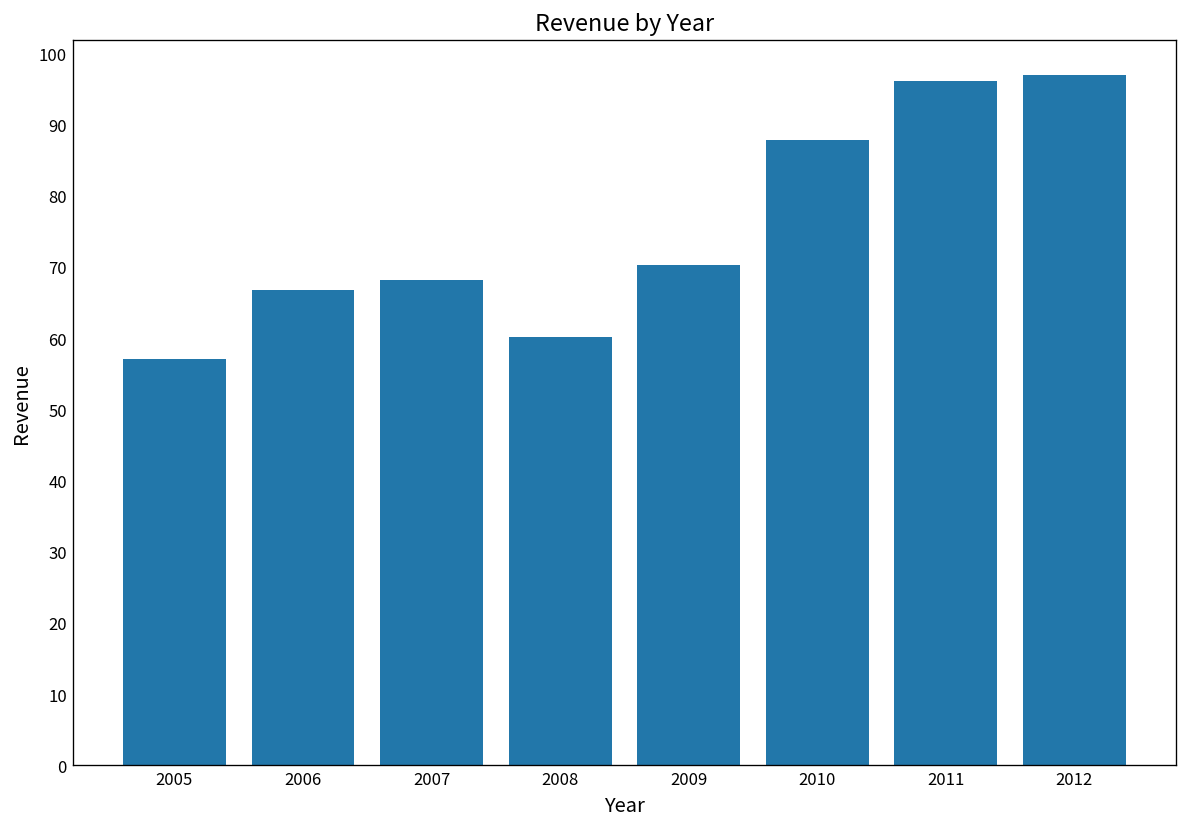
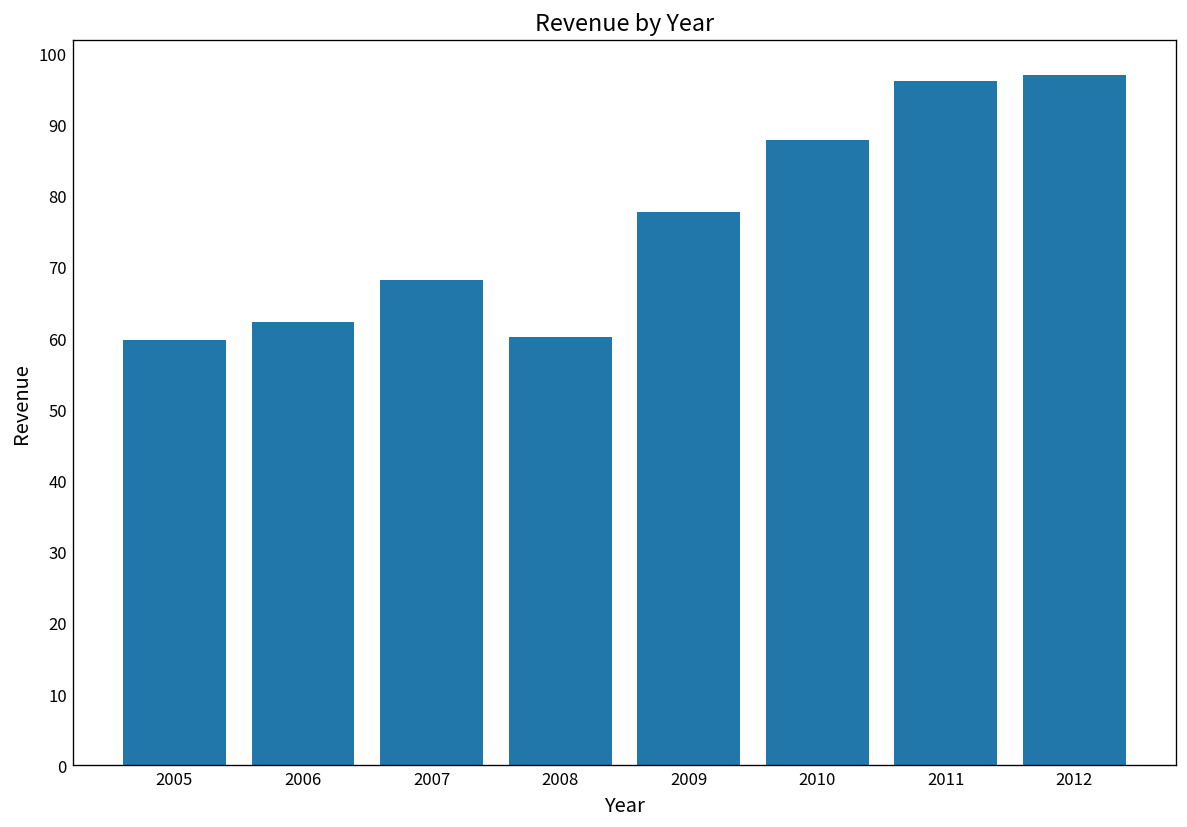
  {
-   "2005": 57,
-   "2006": 67,
+   "2005": 60,
+   "2006": 62,
    "2007": 68,
    "2008": 60,
-   "2009": 70,
+   "2009": 78,
    "2010": 88,
    "2011": 96,
    "2012": 97
  }
